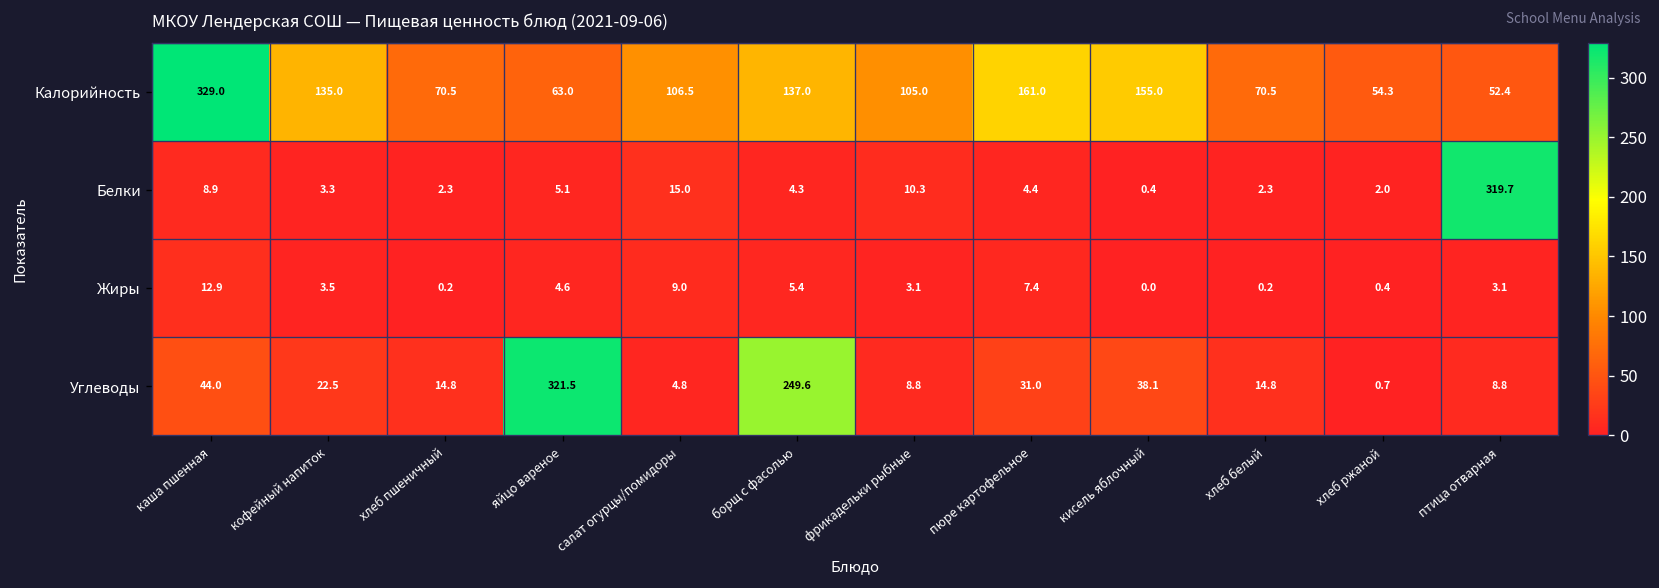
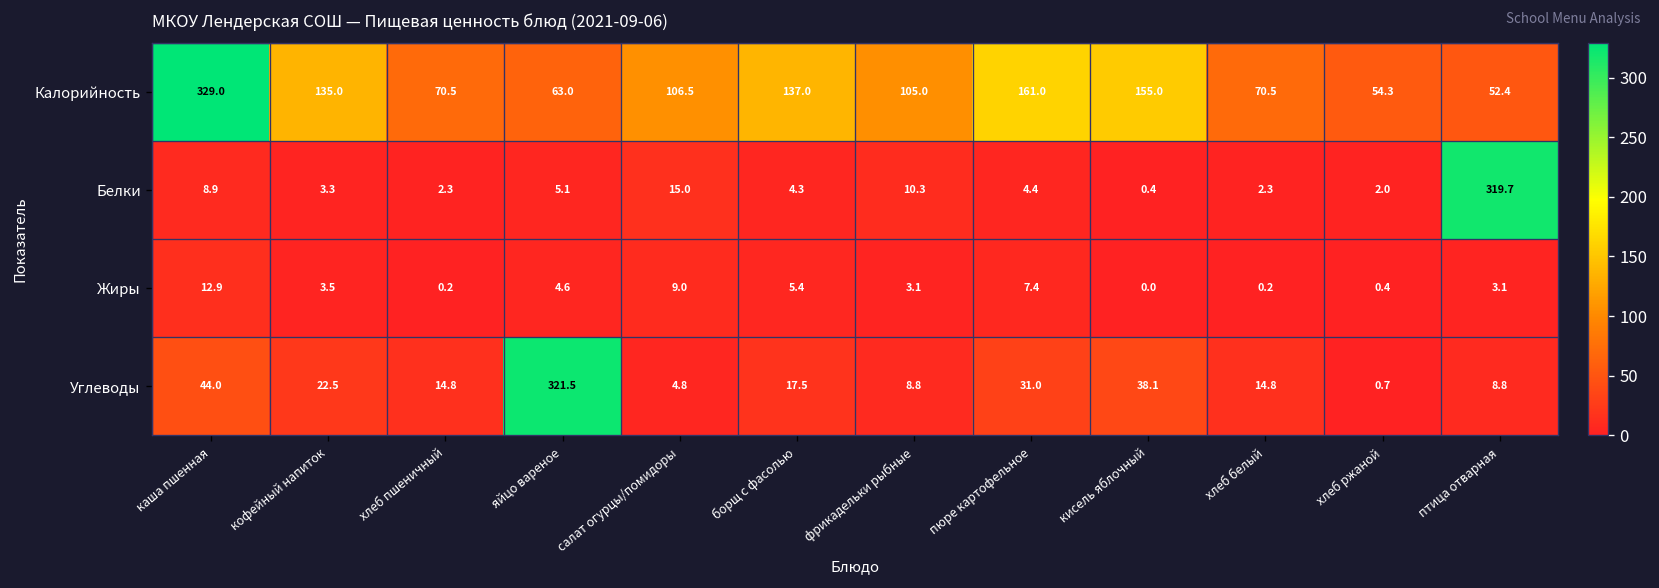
  {
    "Калорийность": {
      "каша пшенная": 329.0,
      "кофейный напиток": 135.0,
      "хлеб пшеничный": 70.5,
      "яйцо вареное": 63.0,
      "салат огурцы/помидоры": 106.5,
      "борщ с фасолью": 137.0,
      "фрикадельки рыбные": 105.0,
      "пюре картофельное": 161.0,
      "кисель яблочный": 155.0,
      "хлеб белый": 70.5,
      "хлеб ржаной": 54.3,
      "птица отварная": 52.4
    },
    "Белки": {
      "каша пшенная": 8.9,
      "кофейный напиток": 3.3,
      "хлеб пшеничный": 2.3,
      "яйцо вареное": 5.1,
      "салат огурцы/помидоры": 15.0,
      "борщ с фасолью": 4.3,
      "фрикадельки рыбные": 10.3,
      "пюре картофельное": 4.4,
      "кисель яблочный": 0.4,
      "хлеб белый": 2.3,
      "хлеб ржаной": 2.0,
      "птица отварная": 319.7
    },
    "Жиры": {
      "каша пшенная": 12.9,
      "кофейный напиток": 3.5,
      "хлеб пшеничный": 0.2,
      "яйцо вареное": 4.6,
      "салат огурцы/помидоры": 9.0,
      "борщ с фасолью": 5.4,
      "фрикадельки рыбные": 3.1,
      "пюре картофельное": 7.4,
      "кисель яблочный": 0.0,
      "хлеб белый": 0.2,
      "хлеб ржаной": 0.4,
      "птица отварная": 3.1
    },
    "Углеводы": {
      "каша пшенная": 44.0,
      "кофейный напиток": 22.5,
      "хлеб пшеничный": 14.8,
      "яйцо вареное": 321.5,
      "салат огурцы/помидоры": 4.8,
-     "борщ с фасолью": 249.6,
+     "борщ с фасолью": 17.5,
      "фрикадельки рыбные": 8.8,
      "пюре картофельное": 31.0,
      "кисель яблочный": 38.1,
      "хлеб белый": 14.8,
      "хлеб ржаной": 0.7,
      "птица отварная": 8.8
    }
  }
